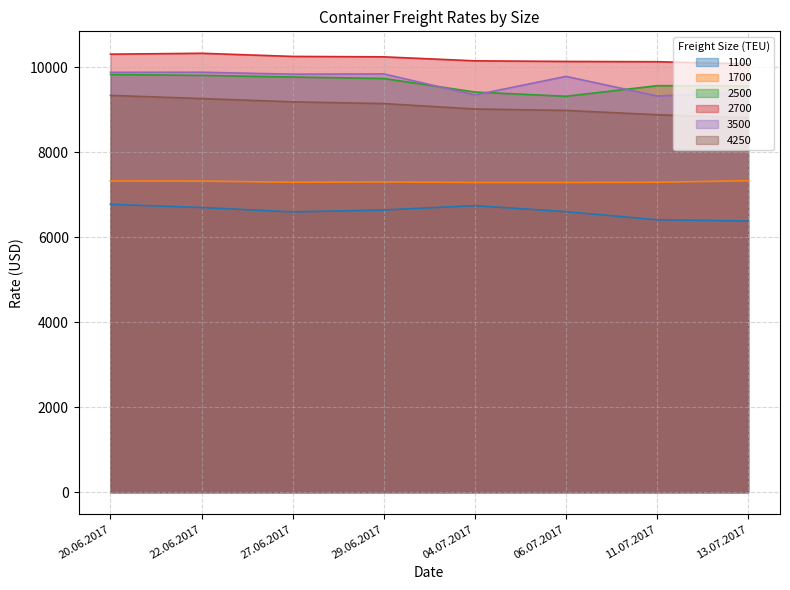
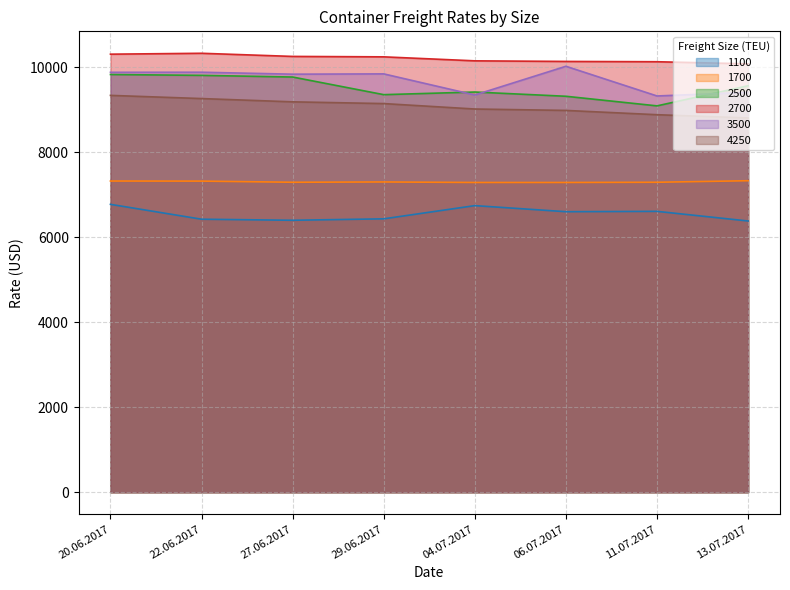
  {
    "1100": {
      "20.06.2017": 6800,
-     "22.06.2017": 6700,
-     "27.06.2017": 6600,
-     "29.06.2017": 6600,
+     "22.06.2017": 6400,
+     "27.06.2017": 6400,
+     "29.06.2017": 6400,
      "04.07.2017": 6700,
      "06.07.2017": 6600,
-     "11.07.2017": 6400,
+     "11.07.2017": 6600,
      "13.07.2017": 6400
    },
    "2500": {
      "22.06.2017": 9800,
      "27.06.2017": 9800,
-     "29.06.2017": 9700,
+     "29.06.2017": 9400,
      "04.07.2017": 9400,
      "06.07.2017": 9300,
-     "11.07.2017": 9600
+     "11.07.2017": 9100
    },
    "3500": {
      "22.06.2017": 9900,
      "27.06.2017": 9800,
      "29.06.2017": 9800,
      "04.07.2017": 9400,
-     "06.07.2017": 9800,
+     "06.07.2017": 10000,
      "11.07.2017": 9300
    }
  }
